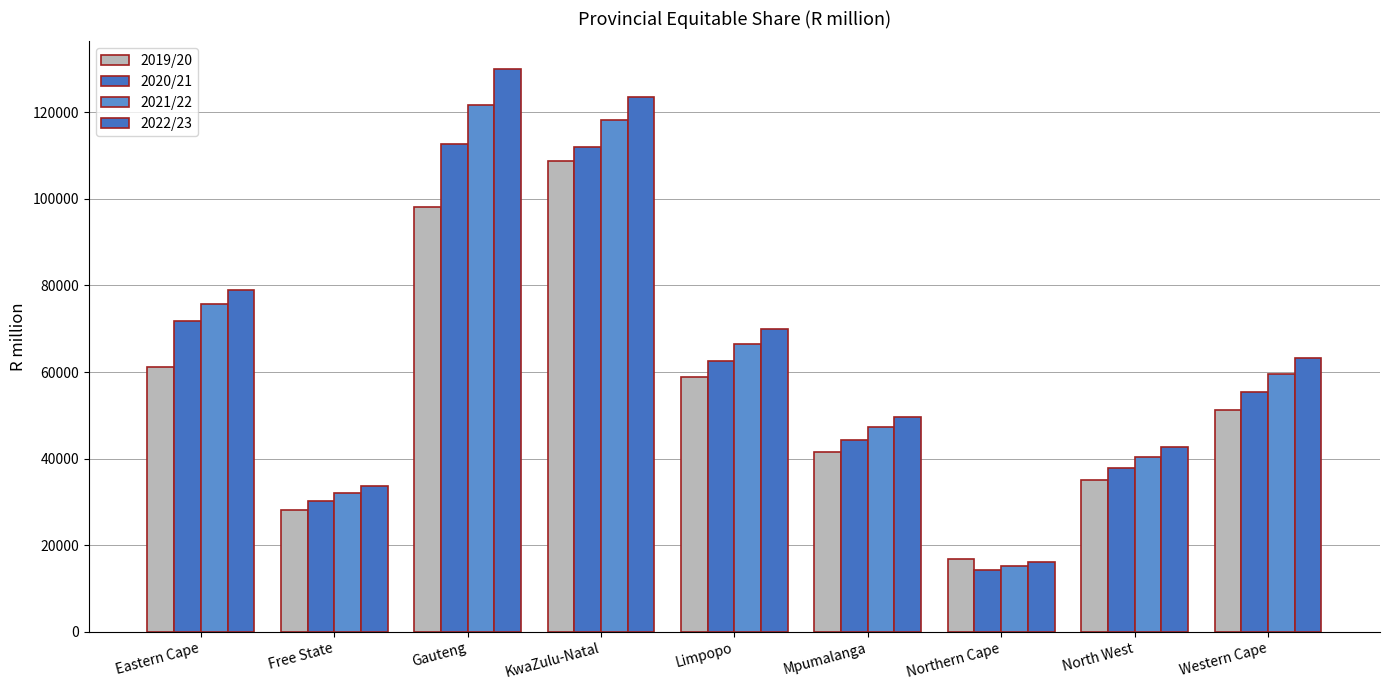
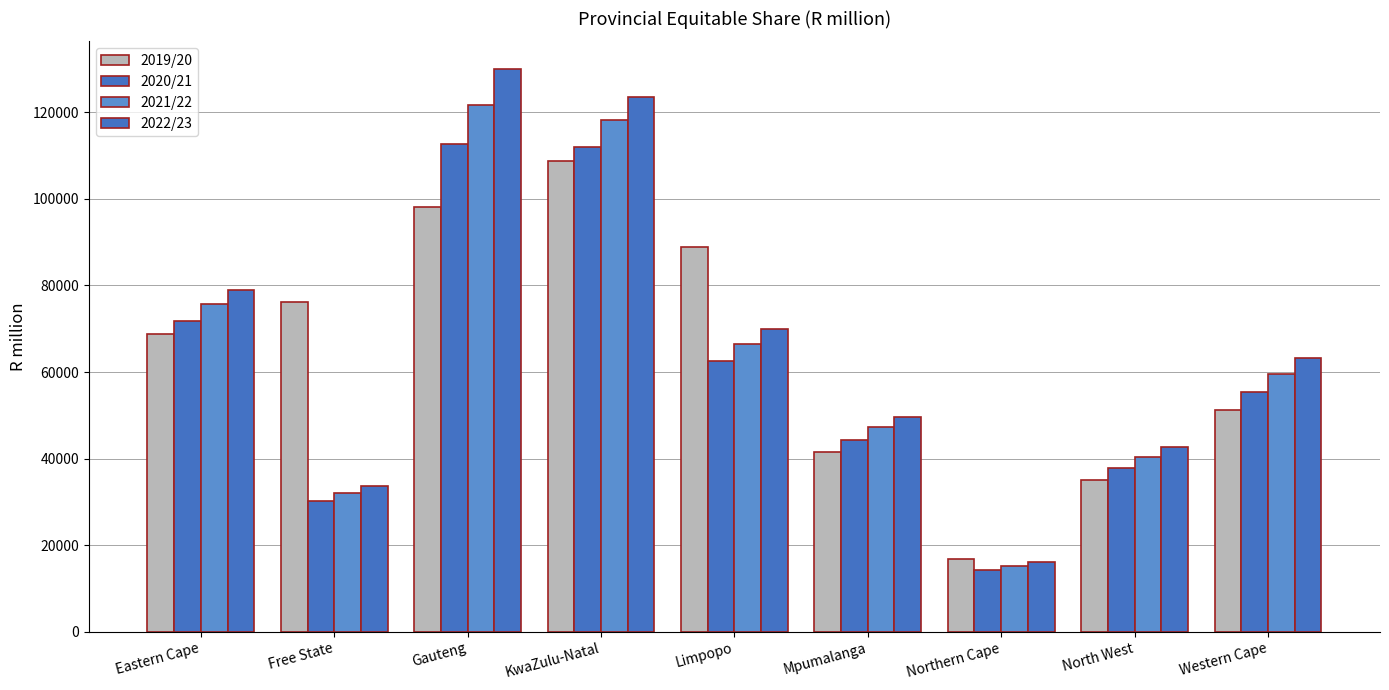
  {
    "2019/20": {
-     "Eastern Cape": 61000,
-     "Free State": 28000,
+     "Eastern Cape": 69000,
+     "Free State": 76000,
      "Gauteng": 98000,
      "KwaZulu-Natal": 109000,
-     "Limpopo": 59000,
+     "Limpopo": 89000,
      "Mpumalanga": 41000,
      "Northern Cape": 17000,
      "North West": 35000,
      "Western Cape": 51000
    }
  }
